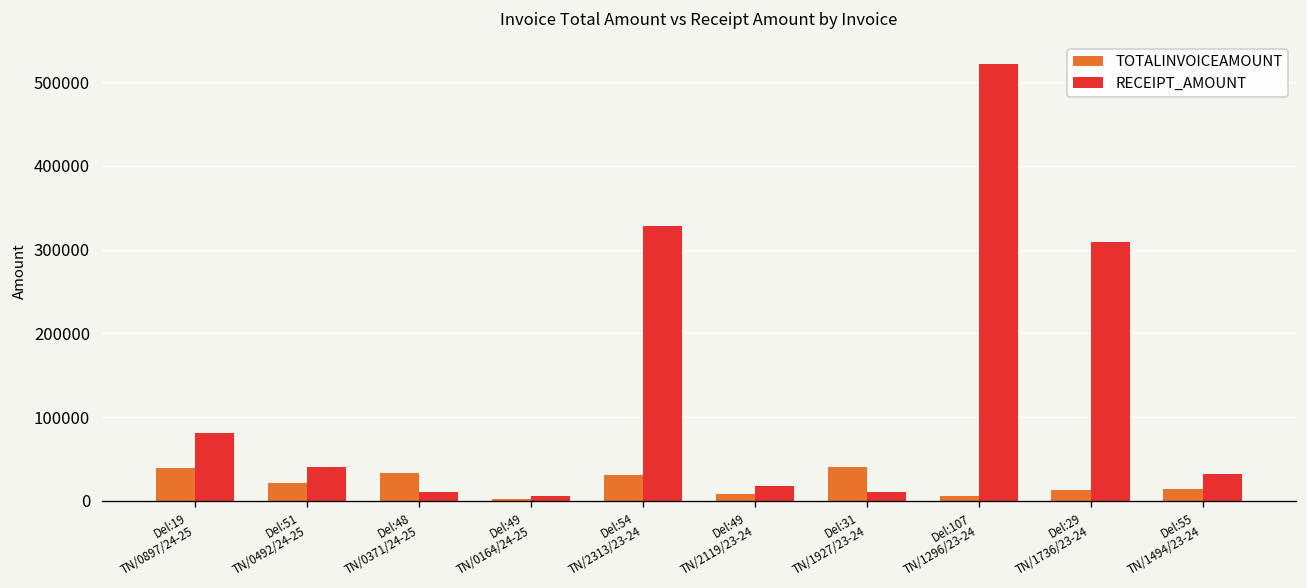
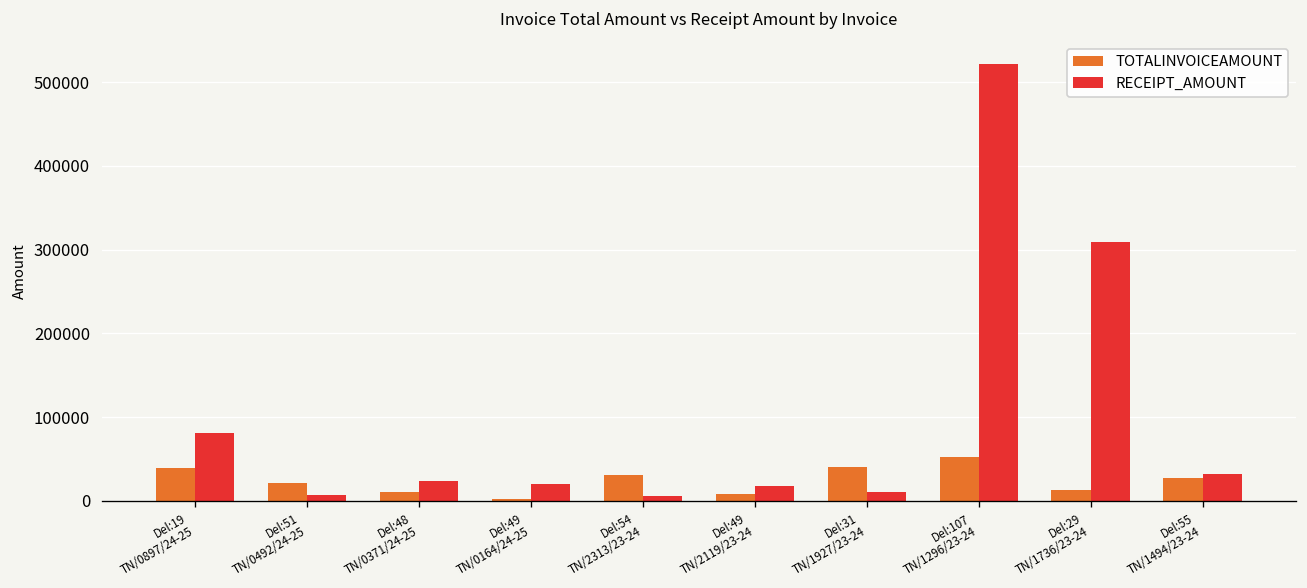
  {
    "TOTALINVOICEAMOUNT": {
      "Del:19 TN/0897/24-25": 40000,
      "Del:51 TN/0492/24-25": 20000,
-     "Del:48 TN/0371/24-25": 30000,
+     "Del:48 TN/0371/24-25": 10000,
      "Del:54 TN/2313/23-24": 30000,
      "Del:49 TN/2119/23-24": 10000,
      "Del:31 TN/1927/23-24": 40000,
-     "Del:107 TN/1296/23-24": 10000,
+     "Del:107 TN/1296/23-24": 50000,
      "Del:29 TN/1736/23-24": 10000,
-     "Del:55 TN/1494/23-24": 10000
+     "Del:55 TN/1494/23-24": 30000
    },
    "RECEIPT_AMOUNT": {
      "Del:19 TN/0897/24-25": 80000,
-     "Del:51 TN/0492/24-25": 40000,
-     "Del:48 TN/0371/24-25": 10000,
-     "Del:49 TN/0164/24-25": 10000,
-     "Del:54 TN/2313/23-24": 330000,
+     "Del:51 TN/0492/24-25": 10000,
+     "Del:48 TN/0371/24-25": 20000,
+     "Del:49 TN/0164/24-25": 20000,
+     "Del:54 TN/2313/23-24": 10000,
      "Del:49 TN/2119/23-24": 20000,
      "Del:31 TN/1927/23-24": 10000,
      "Del:107 TN/1296/23-24": 520000,
      "Del:29 TN/1736/23-24": 310000,
      "Del:55 TN/1494/23-24": 30000
    }
  }
